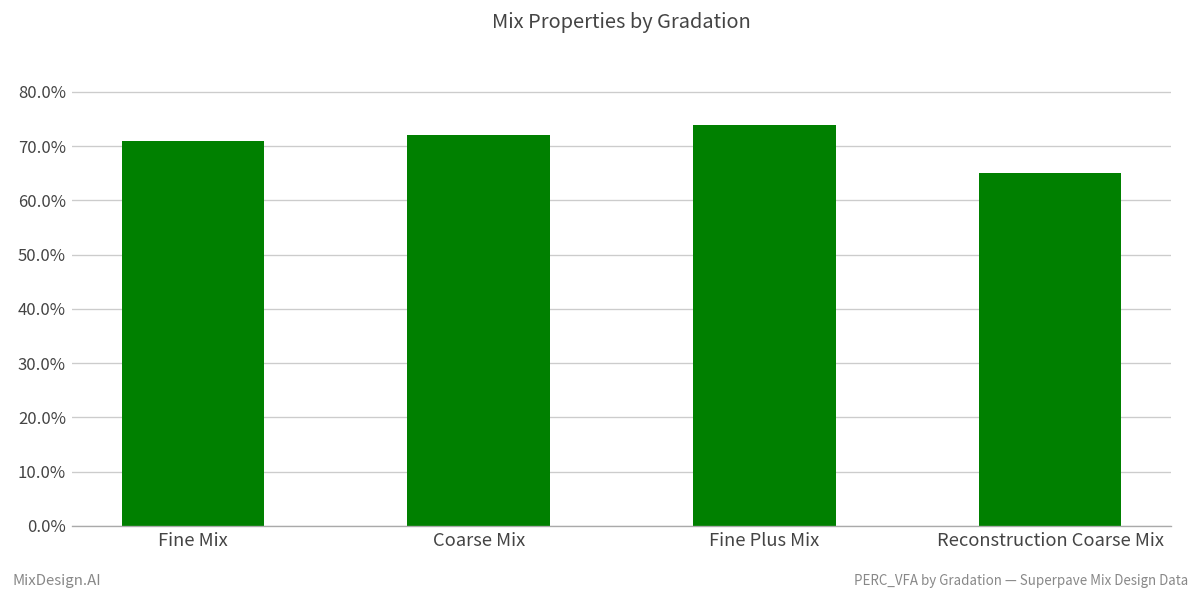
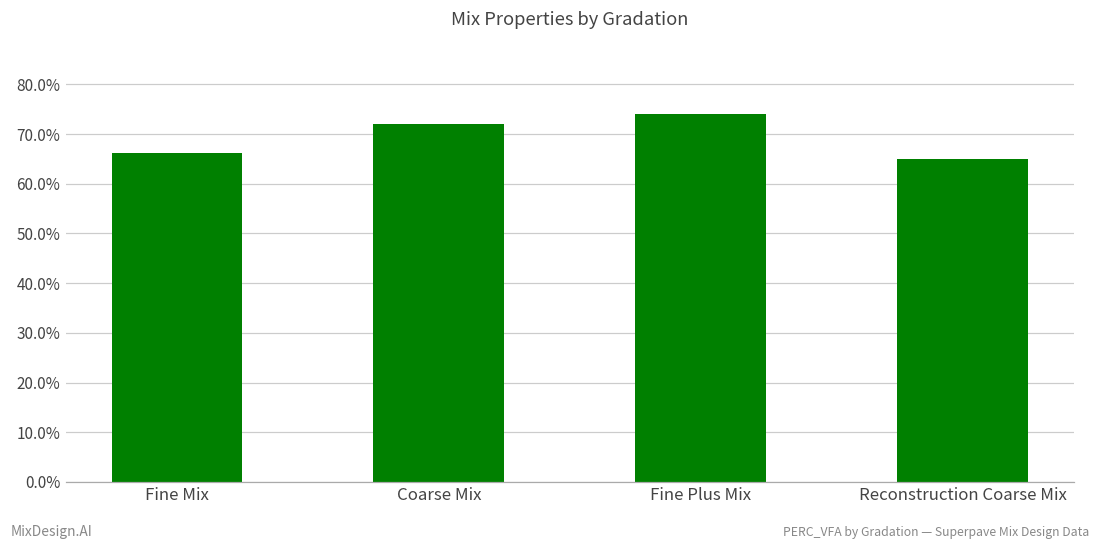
  {
-   "Fine Mix": "71%",
+   "Fine Mix": "66%",
    "Coarse Mix": "72%",
    "Fine Plus Mix": "74%",
    "Reconstruction Coarse Mix": "65%"
  }
